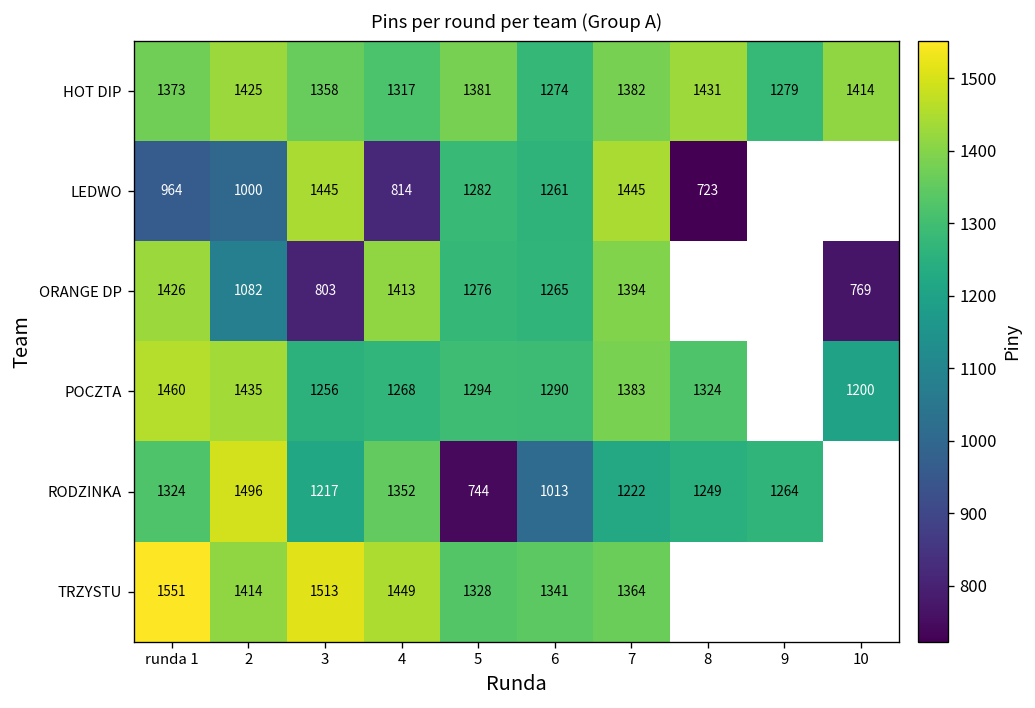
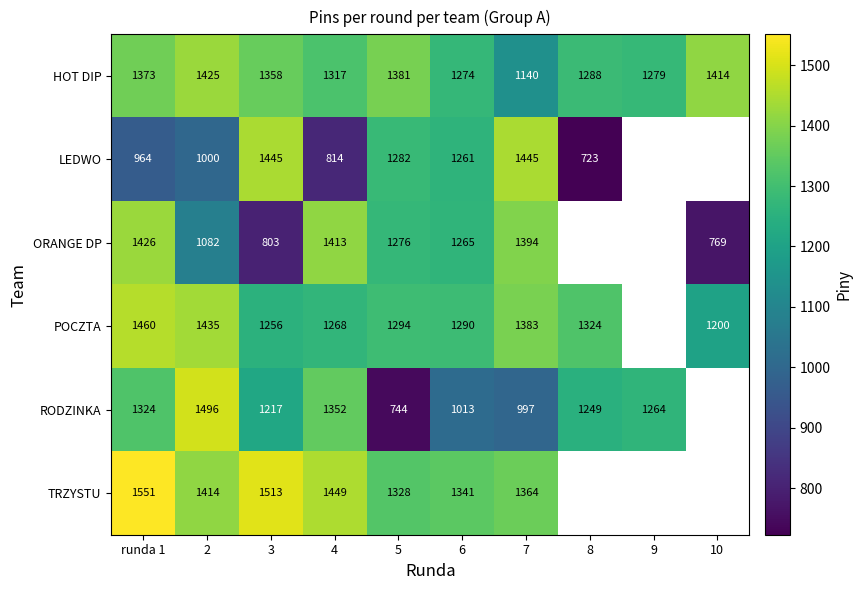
  {
    "HOT DIP": {
      "runda 1": 1373,
      "2": 1425,
      "3": 1358,
      "4": 1317,
      "5": 1381,
      "6": 1274,
-     "7": 1382,
-     "8": 1431,
+     "7": 1140,
+     "8": 1288,
      "9": 1279,
      "10": 1414
    },
    "LEDWO": {
      "runda 1": 964,
      "2": 1000,
      "3": 1445,
      "4": 814,
      "5": 1282,
      "6": 1261,
      "7": 1445,
      "8": 723
    },
    "ORANGE DP": {
      "runda 1": 1426,
      "2": 1082,
      "3": 803,
      "4": 1413,
      "5": 1276,
      "6": 1265,
      "7": 1394,
      "10": 769
    },
    "POCZTA": {
      "runda 1": 1460,
      "2": 1435,
      "3": 1256,
      "4": 1268,
      "5": 1294,
      "6": 1290,
      "7": 1383,
      "8": 1324,
      "10": 1200
    },
    "RODZINKA": {
      "runda 1": 1324,
      "2": 1496,
      "3": 1217,
      "4": 1352,
      "5": 744,
      "6": 1013,
-     "7": 1222,
+     "7": 997,
      "8": 1249,
      "9": 1264
    },
    "TRZYSTU": {
      "runda 1": 1551,
      "2": 1414,
      "3": 1513,
      "4": 1449,
      "5": 1328,
      "6": 1341,
      "7": 1364
    }
  }
